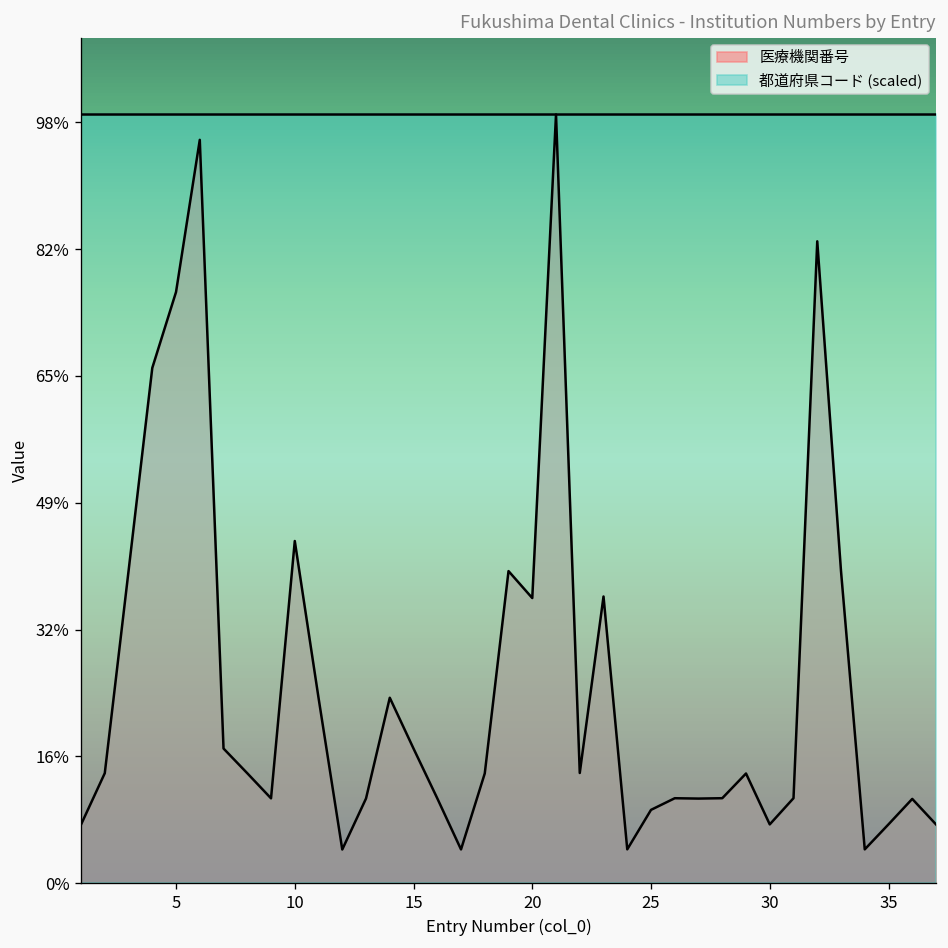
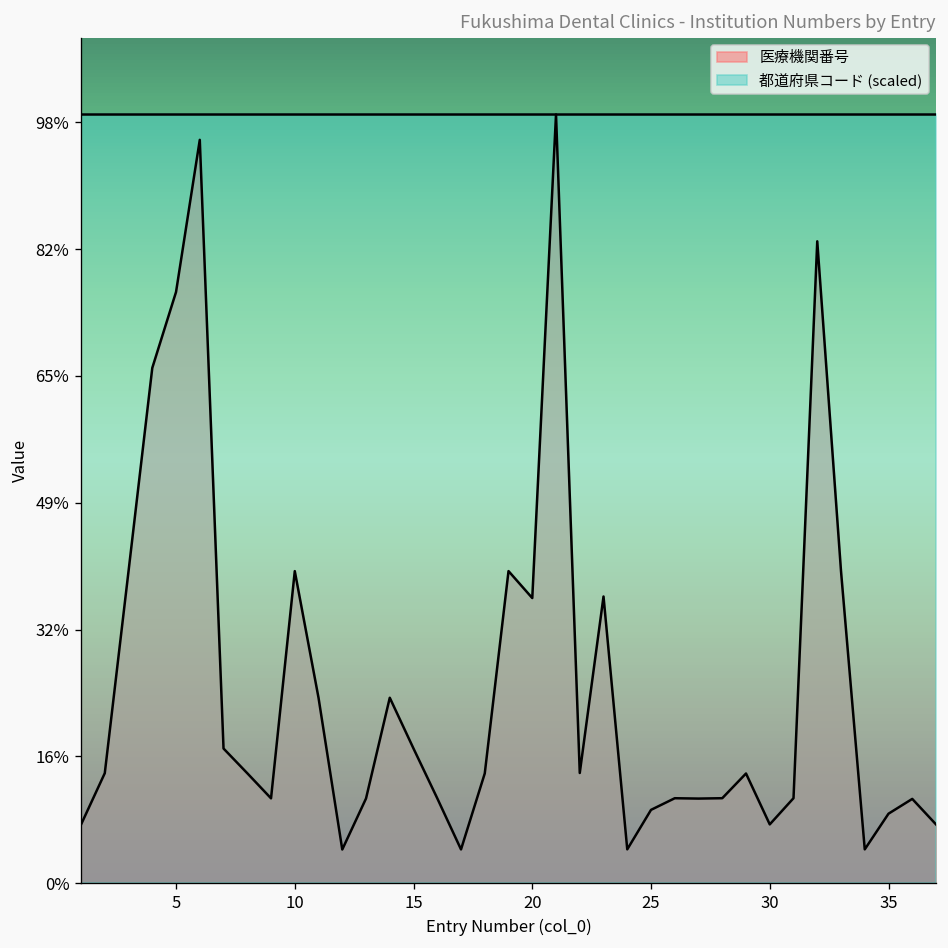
  {
    "医療機関番号": {
      "5": "76%",
-     "10": "44%",
+     "10": "40%",
      "15": "17%",
      "20": "37%",
      "25": "9%",
      "30": "8%",
-     "35": "8%"
+     "35": "9%"
    },
    "都道府県コード (scaled)": {
      "5": "99%",
      "10": "99%",
      "15": "99%",
      "20": "99%",
      "25": "99%",
      "30": "99%",
      "35": "99%"
    }
  }
